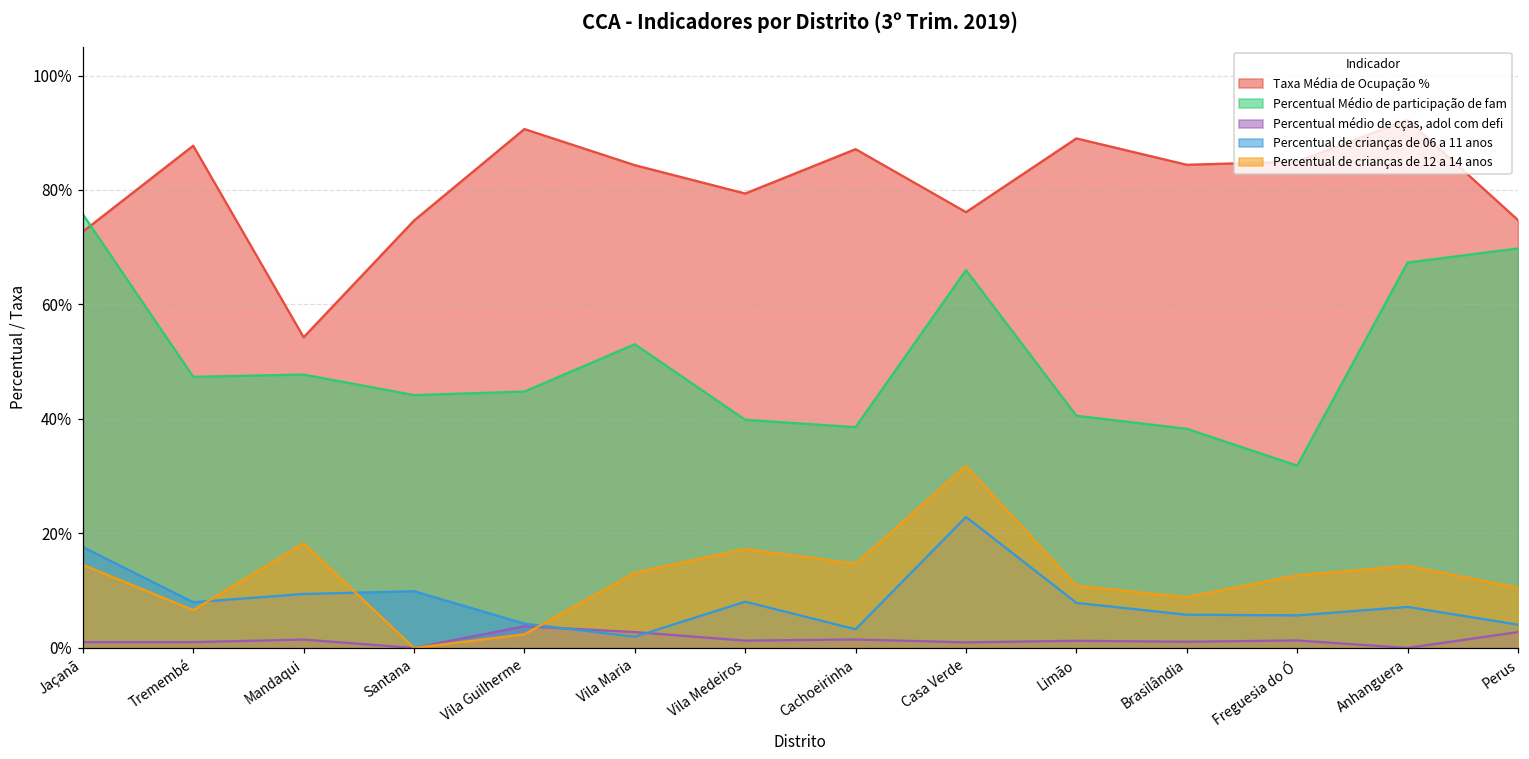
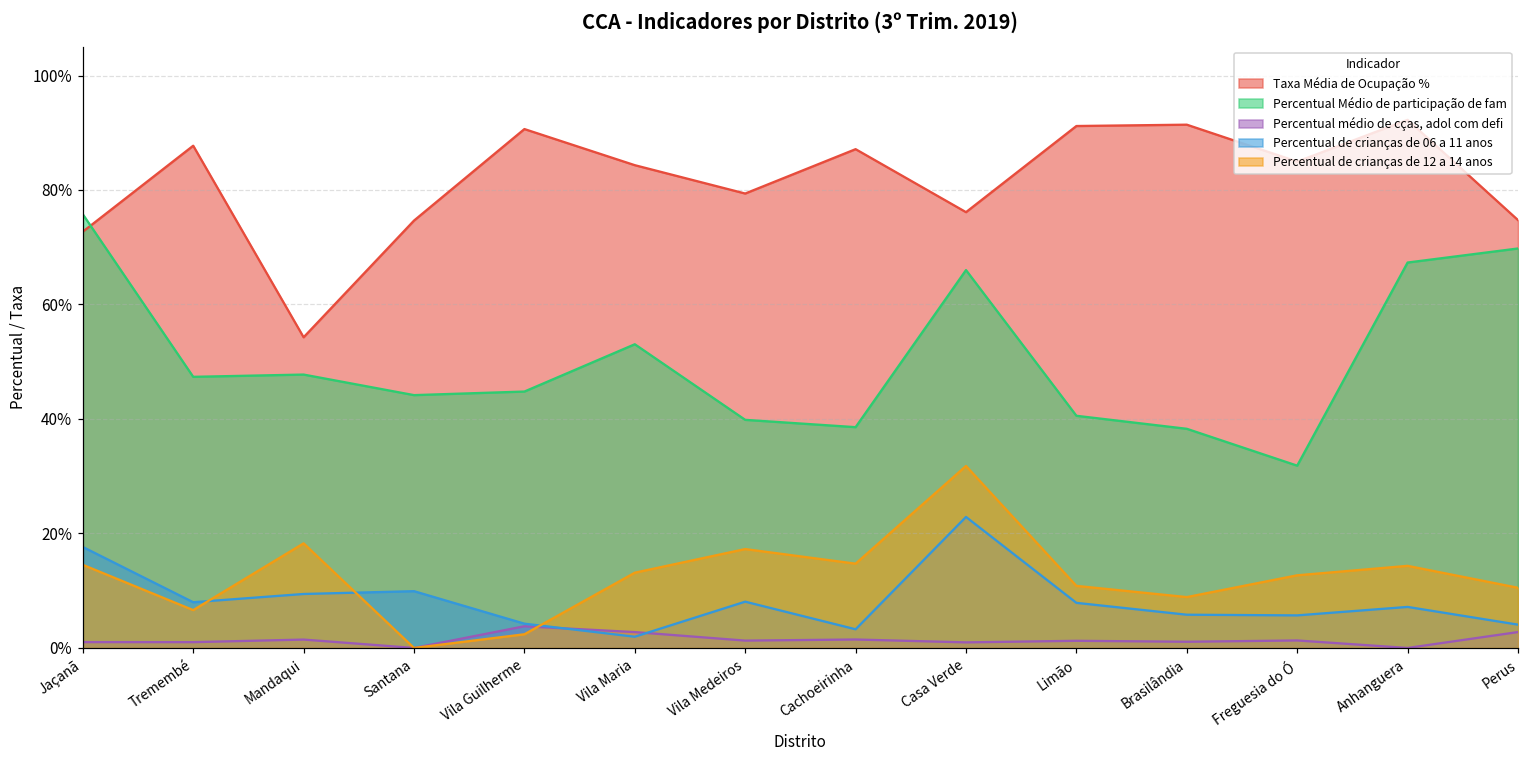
  {
    "Taxa Média de Ocupação %": {
      "Jaçanã": "73%",
      "Tremembé": "88%",
      "Mandaqui": "54%",
      "Santana": "75%",
      "Vila Guilherme": "91%",
      "Vila Maria": "84%",
      "Vila Medeiros": "79%",
      "Cachoeirinha": "87%",
      "Casa Verde": "76%",
-     "Limão": "89%",
-     "Brasilândia": "84%",
+     "Limão": "91%",
+     "Brasilândia": "91%",
      "Perus": "75%"
    },
    "Percentual Médio de participação de fam": {
      "Jaçanã": "76%",
      "Tremembé": "47%",
      "Mandaqui": "48%",
      "Santana": "44%",
      "Vila Guilherme": "45%",
      "Vila Maria": "53%",
      "Vila Medeiros": "40%",
      "Cachoeirinha": "39%",
      "Casa Verde": "66%",
      "Limão": "41%",
      "Brasilândia": "38%",
      "Freguesia do Ó": "32%",
      "Anhanguera": "67%",
      "Perus": "70%"
    },
    "Percentual médio de cças, adol com defi": {
      "Jaçanã": "1%",
      "Tremembé": "1%",
      "Mandaqui": "1%",
      "Vila Maria": "3%",
      "Vila Medeiros": "1%",
      "Cachoeirinha": "1%",
      "Casa Verde": "1%",
      "Limão": "1%",
      "Brasilândia": "1%",
      "Freguesia do Ó": "1%",
      "Anhanguera": "0%",
      "Perus": "3%"
    },
    "Percentual de crianças de 06 a 11 anos": {
      "Jaçanã": "18%",
      "Tremembé": "8%",
      "Mandaqui": "9%",
      "Santana": "10%",
      "Vila Maria": "2%",
      "Vila Medeiros": "8%",
      "Cachoeirinha": "3%",
      "Casa Verde": "23%",
      "Limão": "8%",
      "Brasilândia": "6%",
      "Freguesia do Ó": "6%",
      "Anhanguera": "7%",
      "Perus": "4%"
    },
    "Percentual de crianças de 12 a 14 anos": {
      "Jaçanã": "15%",
      "Tremembé": "7%",
      "Mandaqui": "18%",
      "Vila Guilherme": "2%",
      "Vila Maria": "13%",
      "Vila Medeiros": "17%",
      "Cachoeirinha": "15%",
      "Casa Verde": "32%",
      "Limão": "11%",
      "Brasilândia": "9%",
      "Freguesia do Ó": "13%",
      "Anhanguera": "14%",
      "Perus": "11%"
    }
  }
